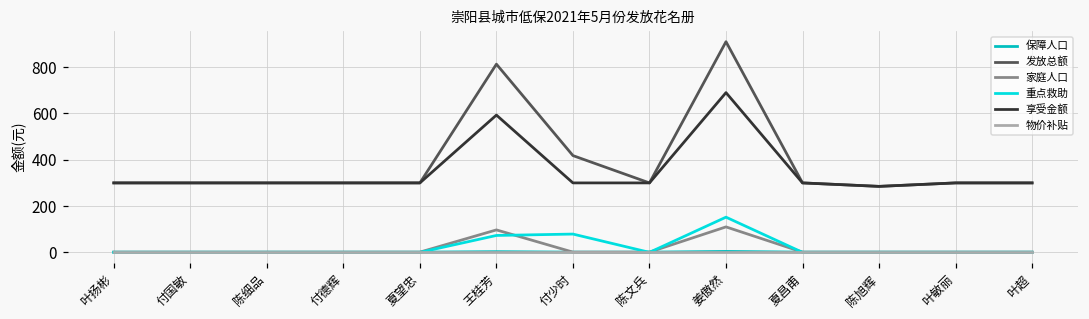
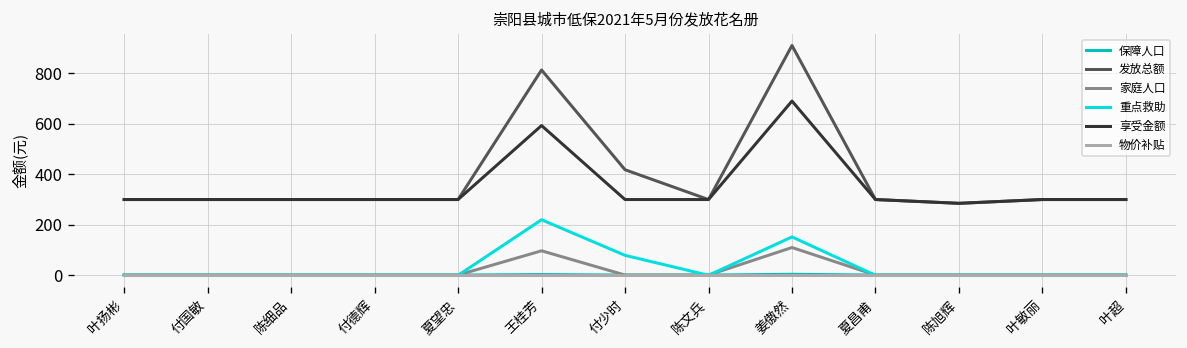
  {
    "重点救助": {
-     "王桂芳": 70,
+     "王桂芳": 220,
      "付少时": 80,
      "姜傲然": 150
    }
  }
